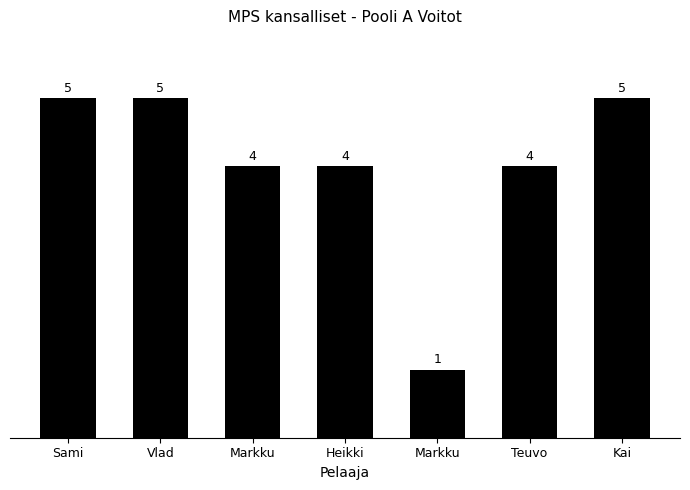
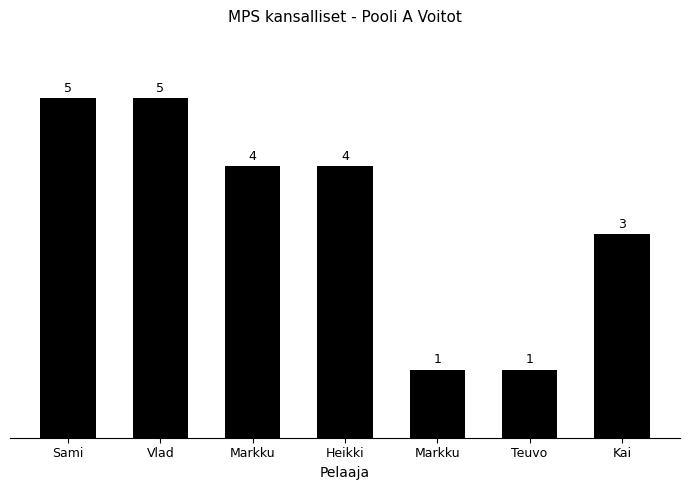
  {
    "Sami": 5,
    "Vlad": 5,
    "Heikki": 4,
-   "Teuvo": 4,
-   "Kai": 5
+   "Teuvo": 1,
+   "Kai": 3
  }
